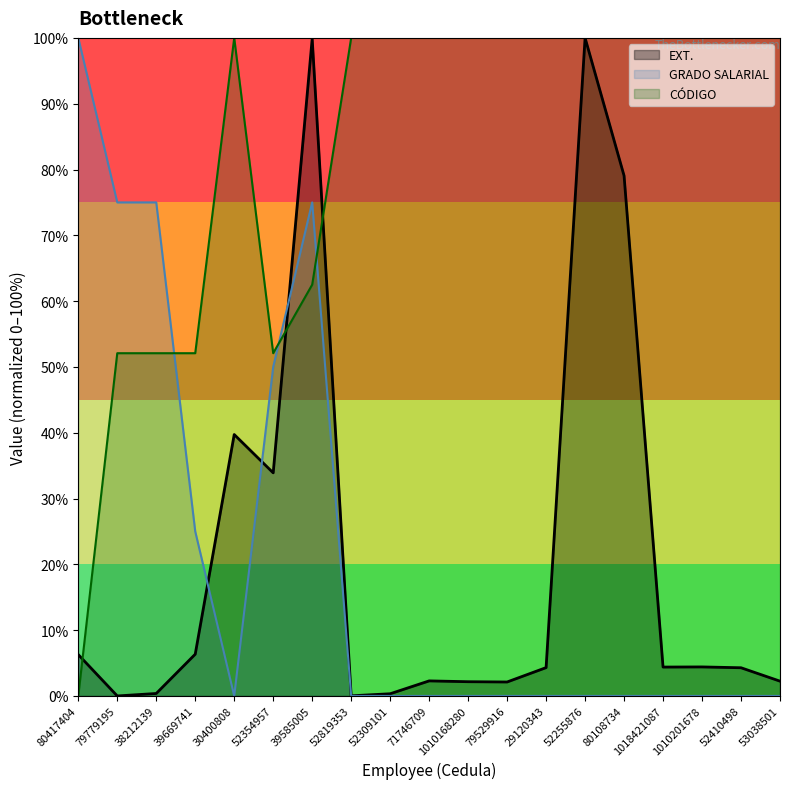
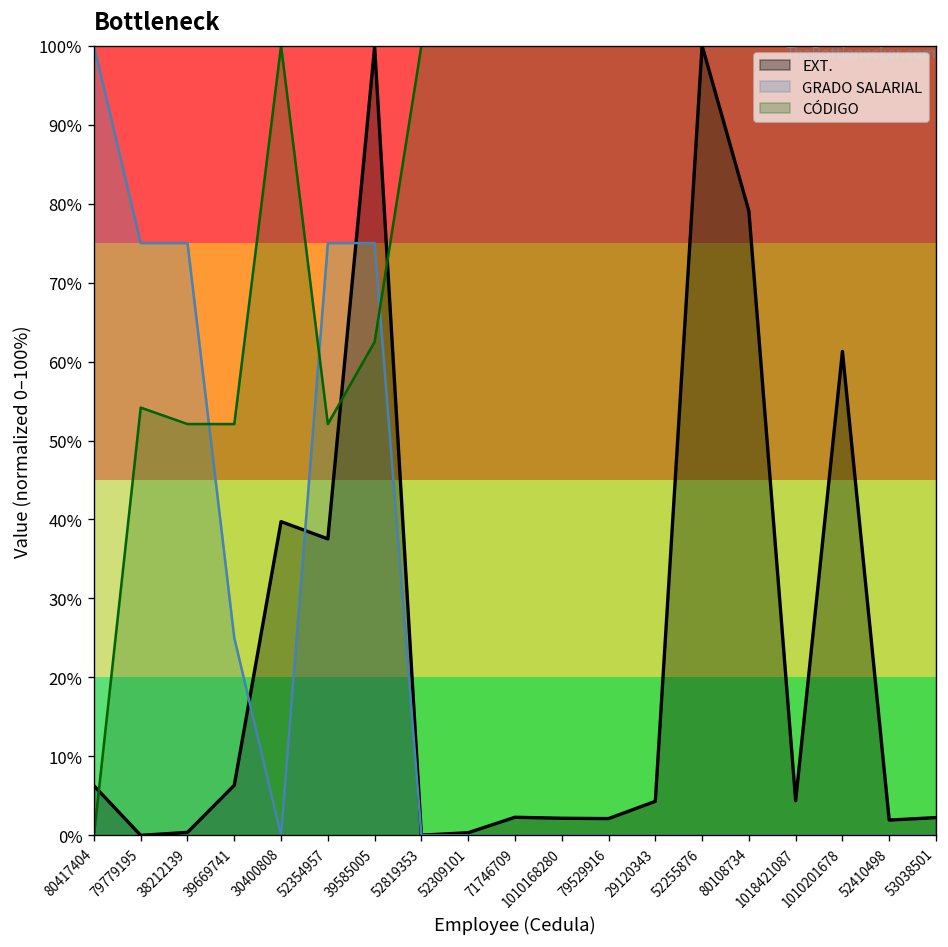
  {
    "EXT.": {
      "80417404": "6%",
      "79779195": "0%",
      "38212139": "0%",
      "39669741": "6%",
      "30400808": "40%",
-     "52354957": "34%",
+     "52354957": "38%",
      "39585005": "100%",
      "71746709": "2%",
      "1010168280": "2%",
      "79529916": "2%",
      "29120343": "4%",
      "80108734": "79%",
      "1018421087": "4%",
-     "1010201678": "4%",
-     "52410498": "4%",
+     "1010201678": "61%",
+     "52410498": "2%",
      "53038501": "2%"
    },
    "GRADO SALARIAL": {
      "80417404": "100%",
      "79779195": "75%",
      "38212139": "75%",
      "39669741": "25%",
      "30400808": "0%",
-     "52354957": "50%",
+     "52354957": "75%",
      "39585005": "75%",
      "71746709": "0%",
      "1010168280": "0%",
      "79529916": "0%",
      "29120343": "0%",
      "52255876": "0%",
      "80108734": "0%",
      "1018421087": "0%",
      "1010201678": "0%",
      "52410498": "0%",
      "53038501": "0%"
    },
    "CÓDIGO": {
      "80417404": "0%",
-     "79779195": "52%",
+     "79779195": "54%",
      "38212139": "52%",
      "39669741": "52%",
      "30400808": "100%",
      "52354957": "52%",
      "39585005": "63%",
      "52819353": "100%",
      "52309101": "100%",
      "71746709": "100%",
      "1010168280": "100%",
      "79529916": "100%",
      "29120343": "100%",
      "80108734": "100%",
      "1018421087": "100%",
      "1010201678": "100%",
      "52410498": "100%",
      "53038501": "100%"
    }
  }
